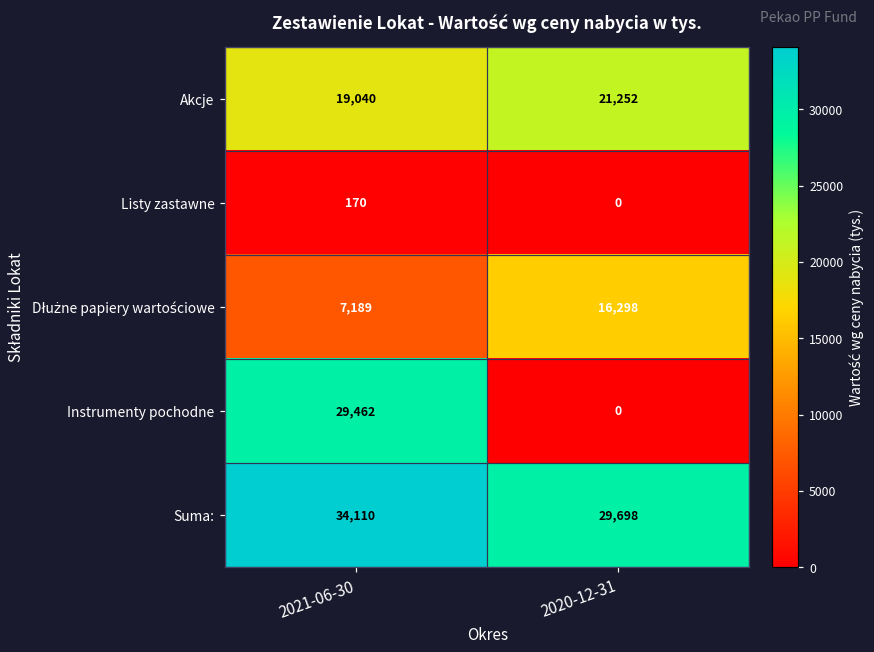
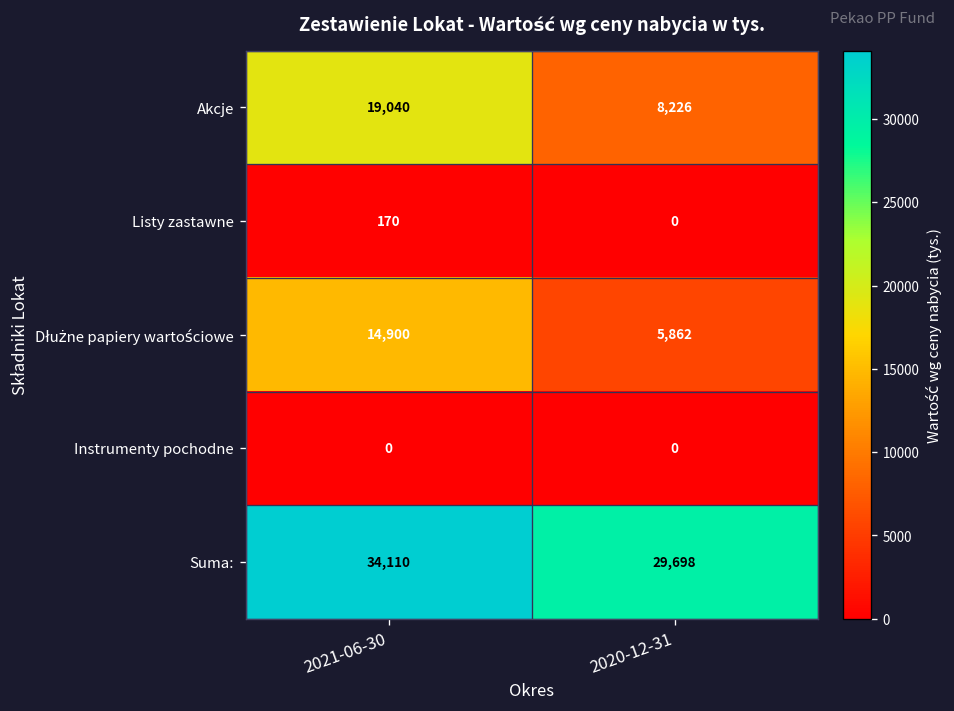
  {
    "Akcje": {
      "2021-06-30": "19,040",
-     "2020-12-31": "21,252"
+     "2020-12-31": "8,226"
    },
    "Listy zastawne": {
      "2021-06-30": "170",
      "2020-12-31": "0"
    },
    "Dłużne papiery wartościowe": {
-     "2021-06-30": "7,189",
-     "2020-12-31": "16,298"
+     "2021-06-30": "14,900",
+     "2020-12-31": "5,862"
    },
    "Instrumenty pochodne": {
-     "2021-06-30": "29,462",
+     "2021-06-30": "0",
      "2020-12-31": "0"
    },
    "Suma:": {
      "2021-06-30": "34,110",
      "2020-12-31": "29,698"
    }
  }
